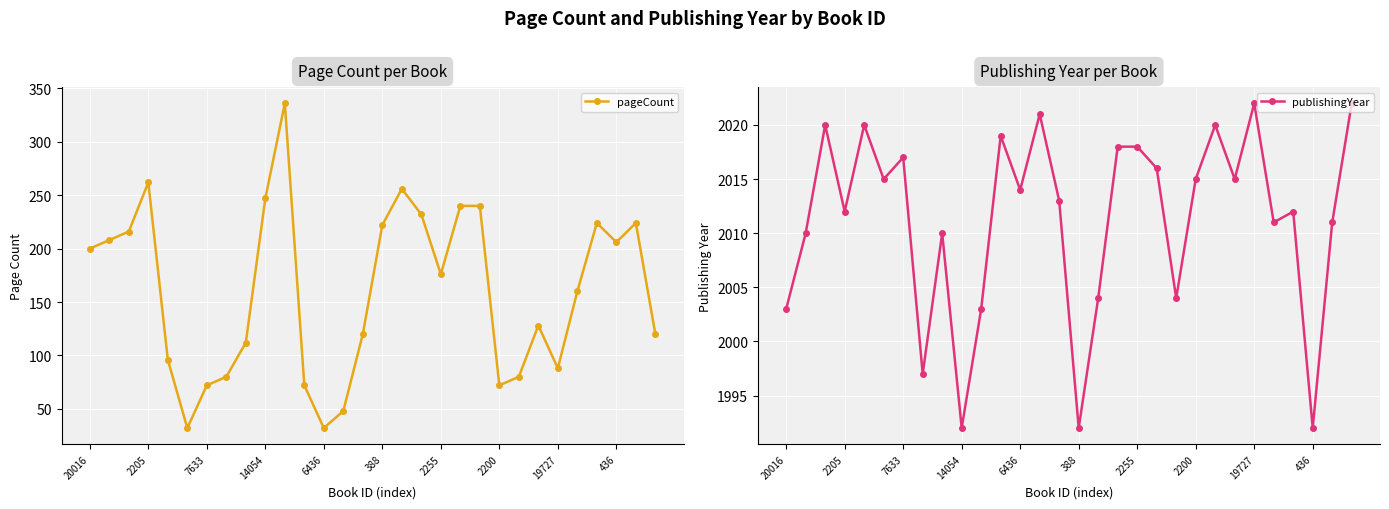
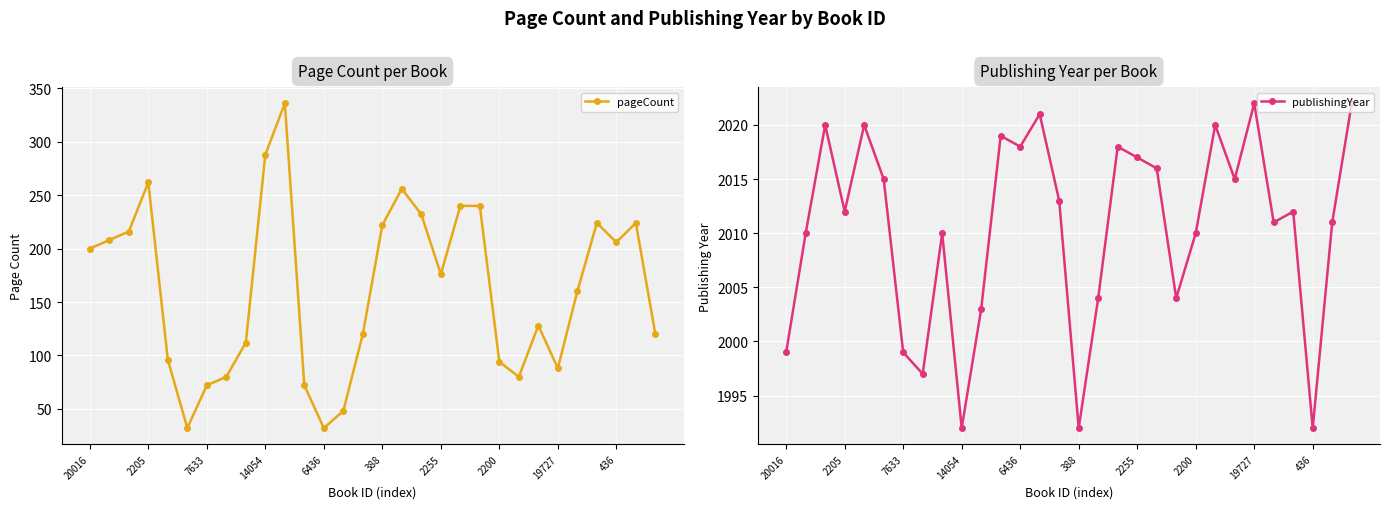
  {
    "Page Count per Book": {
      "20016": 200,
      "2205": 262,
      "7633": 72,
-     "14054": 247,
+     "14054": 288,
      "6436": 32,
      "388": 222,
      "2255": 176,
-     "2200": 72,
+     "2200": 94,
      "19727": 88,
      "436": 206
    },
    "Publishing Year per Book": {
-     "20016": 2003,
+     "20016": 1999,
      "2205": 2012,
-     "7633": 2017,
+     "7633": 1999,
      "14054": 1992,
-     "6436": 2014,
+     "6436": 2018,
      "388": 1992,
-     "2255": 2018,
-     "2200": 2015,
+     "2255": 2017,
+     "2200": 2010,
      "19727": 2022,
      "436": 1992
    }
  }
